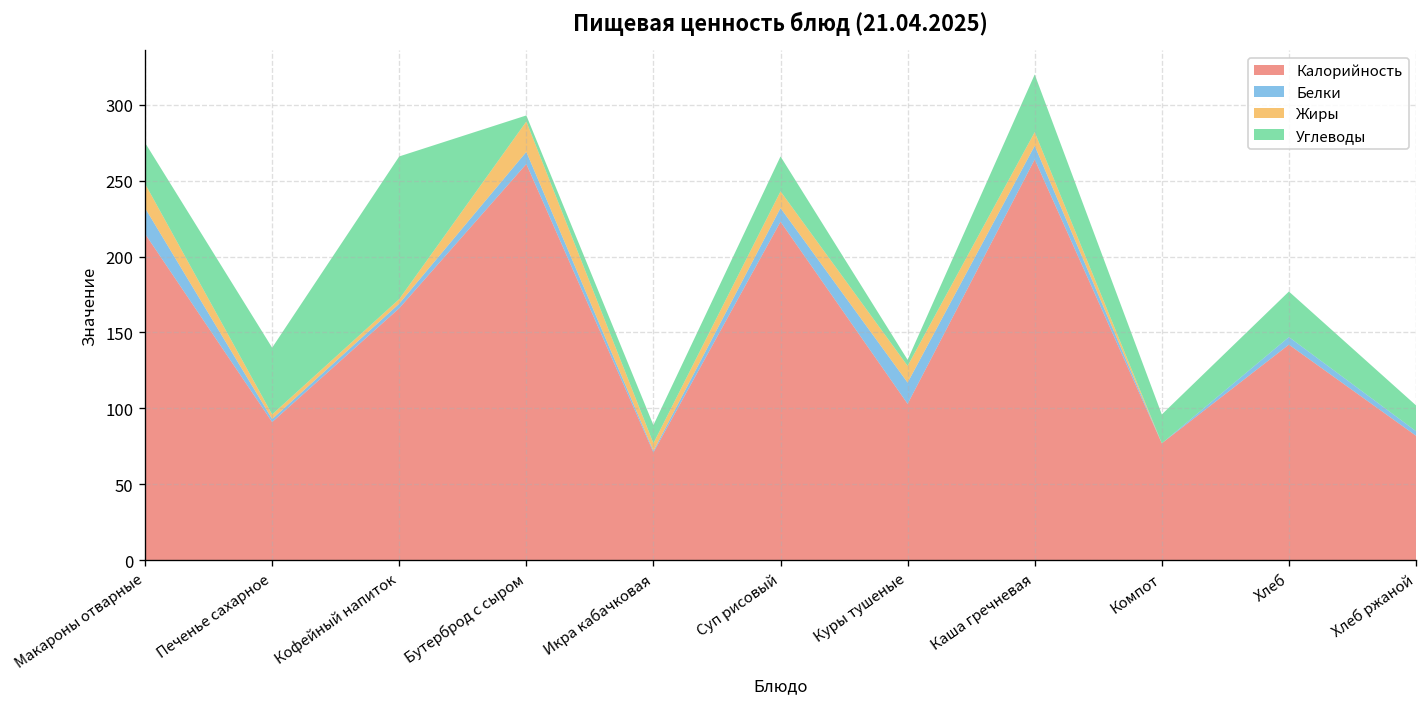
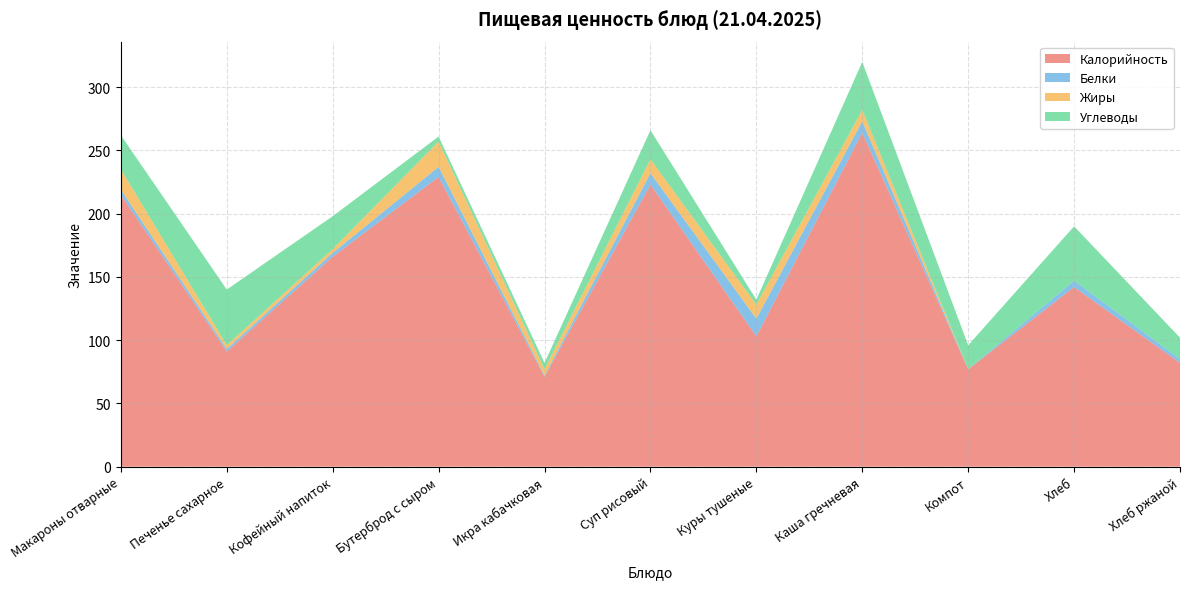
  {
    "Калорийность": {
      "Макароны отварные": 215,
      "Кофейный напиток": 166,
-     "Бутерброд с сыром": 261,
+     "Бутерброд с сыром": 229,
      "Суп рисовый": 223,
      "Куры тушеные": 103,
      "Каша гречневая": 264,
      "Хлеб": 142,
      "Хлеб ржаной": 82
    },
    "Белки": {
-     "Макароны отварные": 17,
+     "Макароны отварные": 4,
      "Кофейный напиток": 3,
      "Бутерброд с сыром": 8,
      "Суп рисовый": 9,
      "Куры тушеные": 14,
      "Каша гречневая": 9
    },
    "Жиры": {
      "Макароны отварные": 16,
      "Печенье сахарное": 3,
      "Кофейный напиток": 3,
      "Бутерброд с сыром": 20,
      "Икра кабачковая": 5,
      "Суп рисовый": 11,
      "Куры тушеные": 11,
      "Каша гречневая": 9
    },
    "Углеводы": {
      "Макароны отварные": 27,
      "Печенье сахарное": 44,
-     "Кофейный напиток": 94,
+     "Кофейный напиток": 26,
      "Бутерброд с сыром": 4,
-     "Икра кабачковая": 12,
+     "Икра кабачковая": 5,
      "Суп рисовый": 23,
      "Куры тушеные": 4,
      "Каша гречневая": 38,
      "Компот": 19,
-     "Хлеб": 30,
+     "Хлеб": 43,
      "Хлеб ржаной": 17
    }
  }
